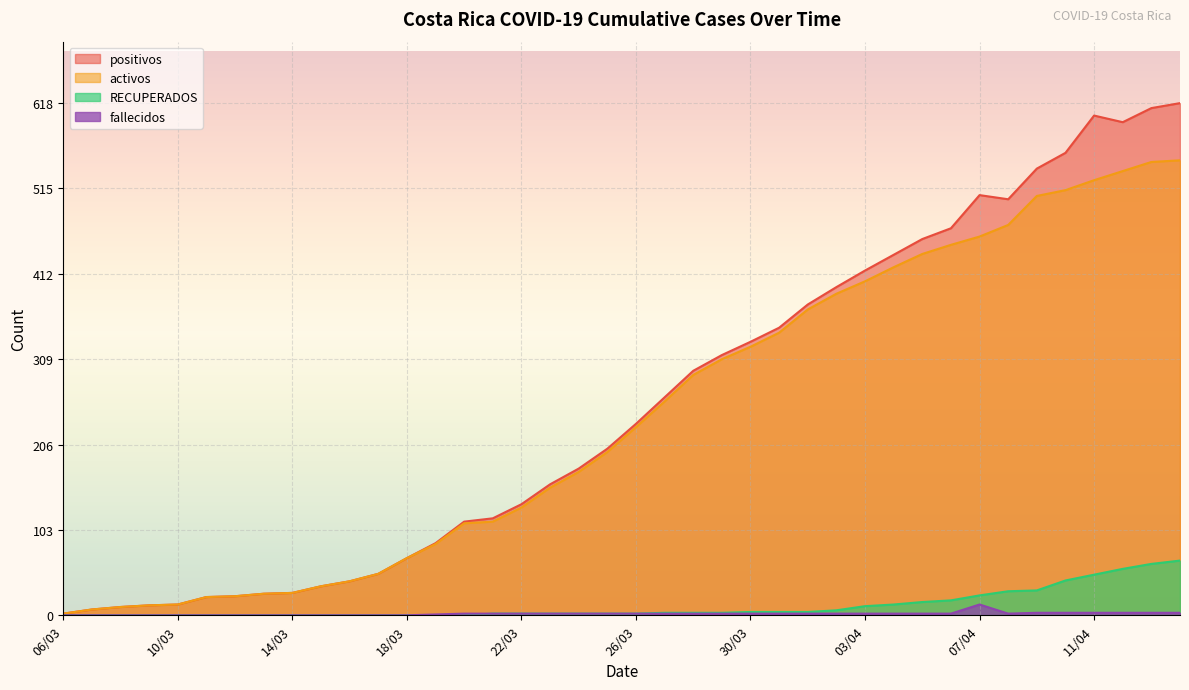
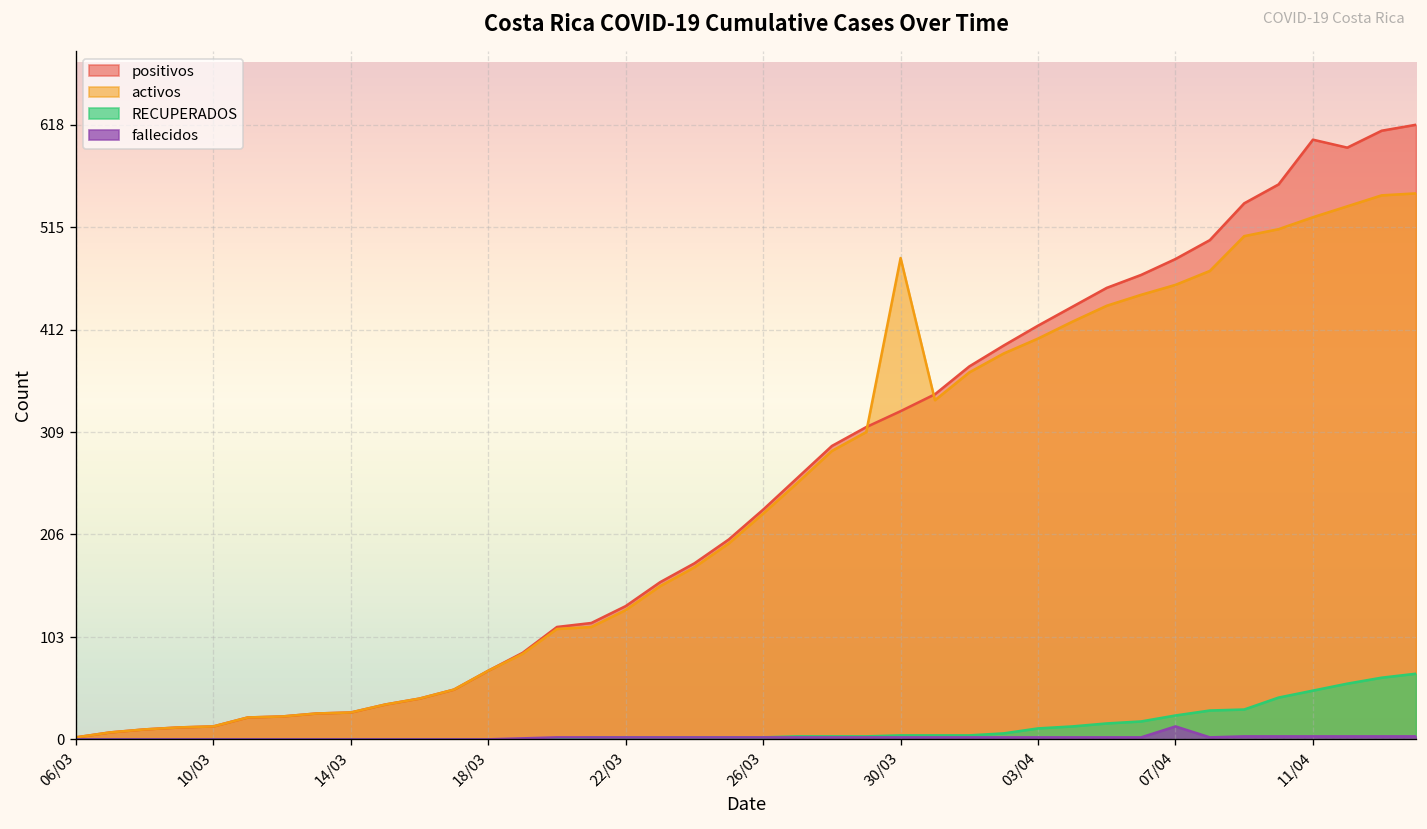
  {
    "positivos": {
      "22/03": 130,
      "26/03": 230,
      "30/03": 330,
      "03/04": 420,
-     "07/04": 510,
+     "07/04": 480,
      "11/04": 600
    },
    "activos": {
      "22/03": 130,
      "26/03": 230,
-     "30/03": 320,
+     "30/03": 480,
      "03/04": 400,
      "07/04": 460,
      "11/04": 530
    },
    "RECUPERADOS": {
      "03/04": 10,
      "07/04": 20,
      "11/04": 50
    },
    "fallecidos": {
      "03/04": 0,
      "07/04": 10,
      "11/04": 0
    }
  }
